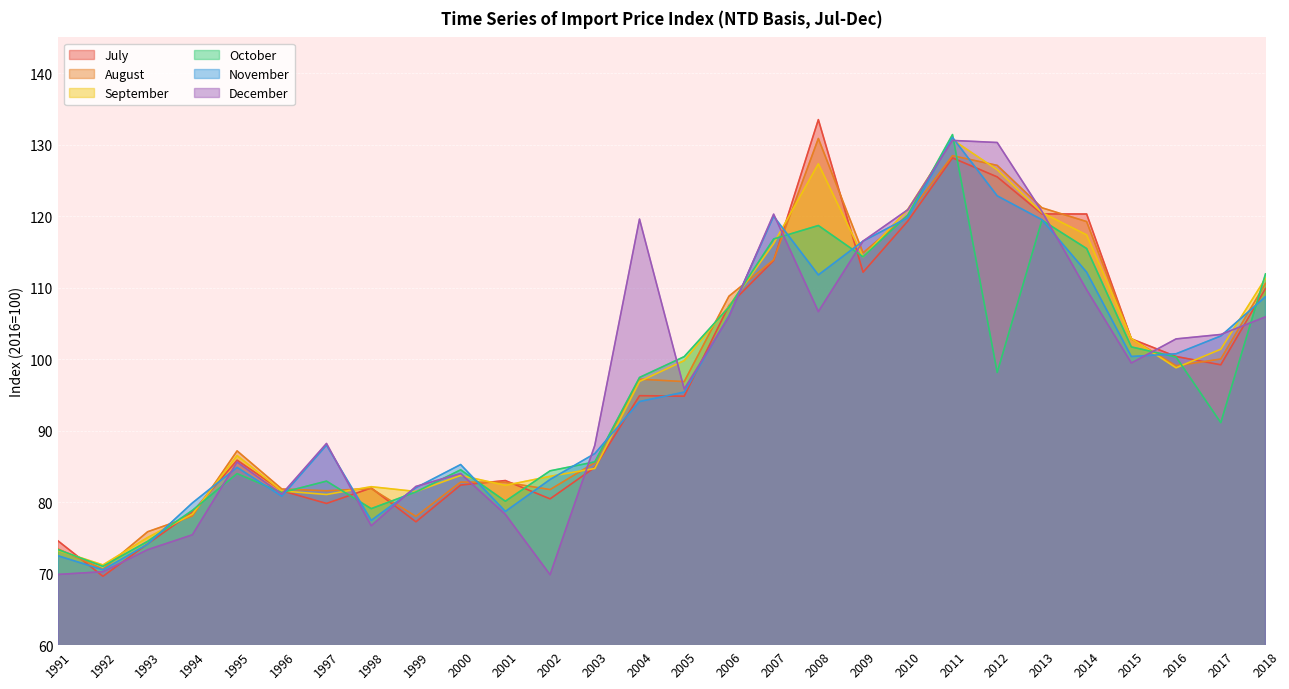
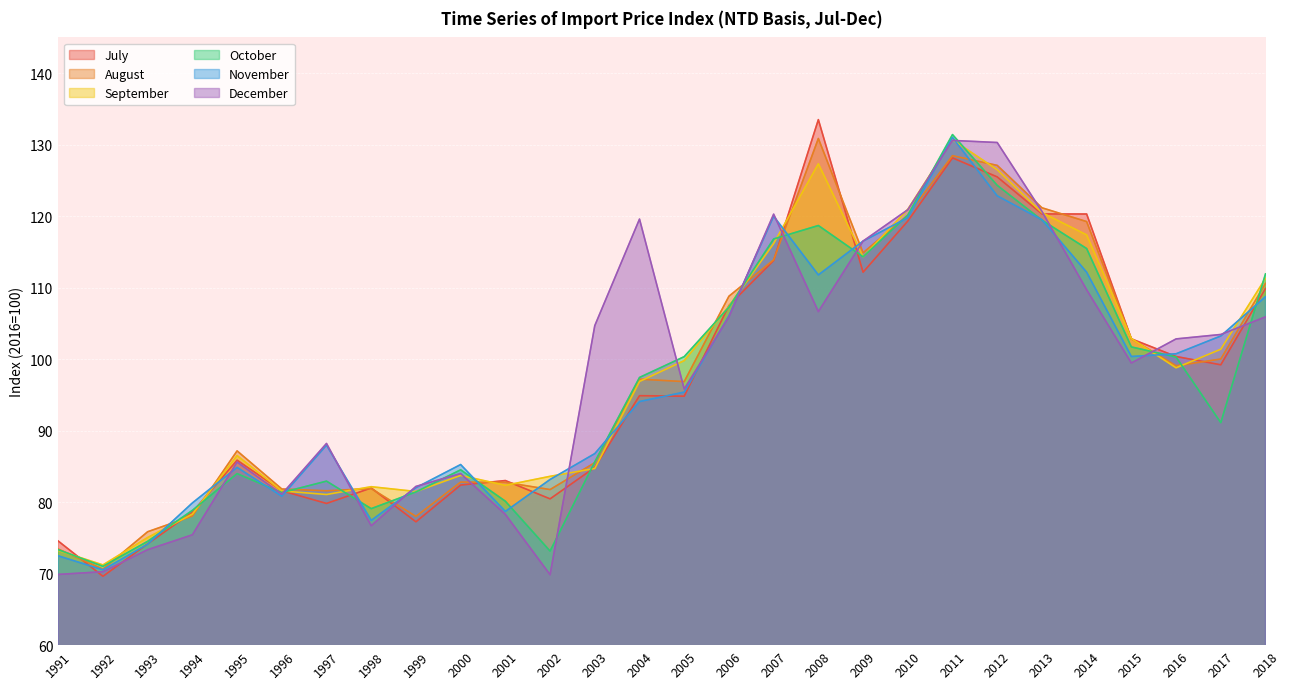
  {
    "October": {
      "1995": 84,
      "1997": 83,
      "1998": 79,
      "2000": 85,
      "2001": 80,
-     "2002": 84,
+     "2002": 73,
      "2005": 100,
      "2007": 117,
      "2008": 119,
      "2011": 131,
-     "2012": 98,
+     "2012": 124,
      "2014": 115,
      "2015": 102,
      "2017": 91,
      "2018": 112
    },
    "November": {
      "1991": 72,
      "1994": 80,
      "1995": 85,
      "1998": 77,
      "2000": 85,
      "2001": 79,
      "2002": 83,
      "2003": 87,
      "2004": 94,
      "2005": 95,
      "2008": 112,
      "2012": 123,
      "2014": 112,
      "2015": 100,
      "2016": 101,
      "2018": 109
    },
    "December": {
      "1991": 70,
      "1993": 73,
      "1994": 75,
      "1998": 77,
      "2001": 78,
      "2002": 70,
-     "2003": 88,
+     "2003": 105,
      "2004": 120,
      "2005": 96,
      "2008": 107,
      "2012": 130,
      "2014": 110,
      "2015": 99,
      "2016": 103,
      "2018": 106
    }
  }
